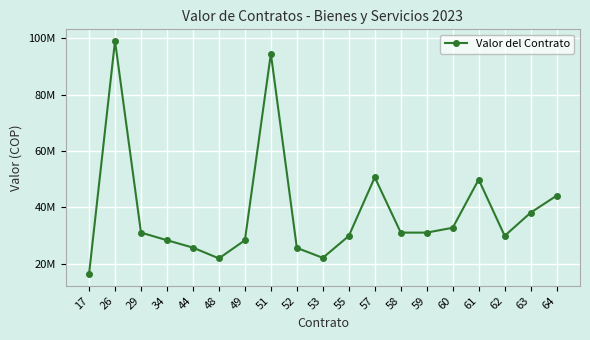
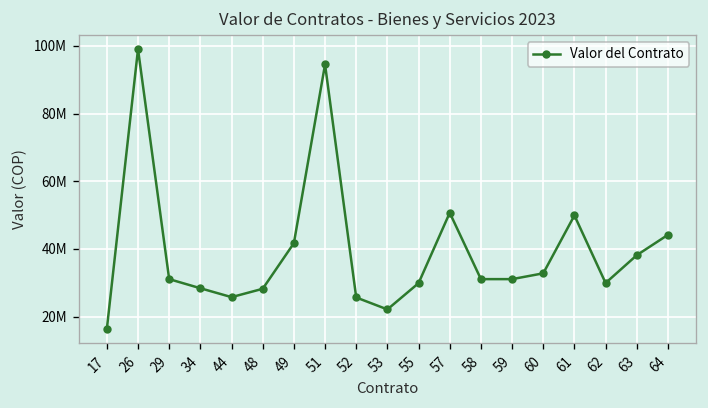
  {
    "17": 16000000,
    "26": 99000000,
    "29": 31000000,
    "34": 28000000,
    "44": 26000000,
-   "48": 22000000,
-   "49": 28000000,
+   "48": 28000000,
+   "49": 42000000,
    "51": 95000000,
    "52": 26000000,
    "53": 22000000,
    "55": 30000000,
    "57": 51000000,
    "58": 31000000,
    "59": 31000000,
    "60": 33000000,
    "61": 50000000,
    "62": 30000000,
    "63": 38000000,
    "64": 44000000
  }
